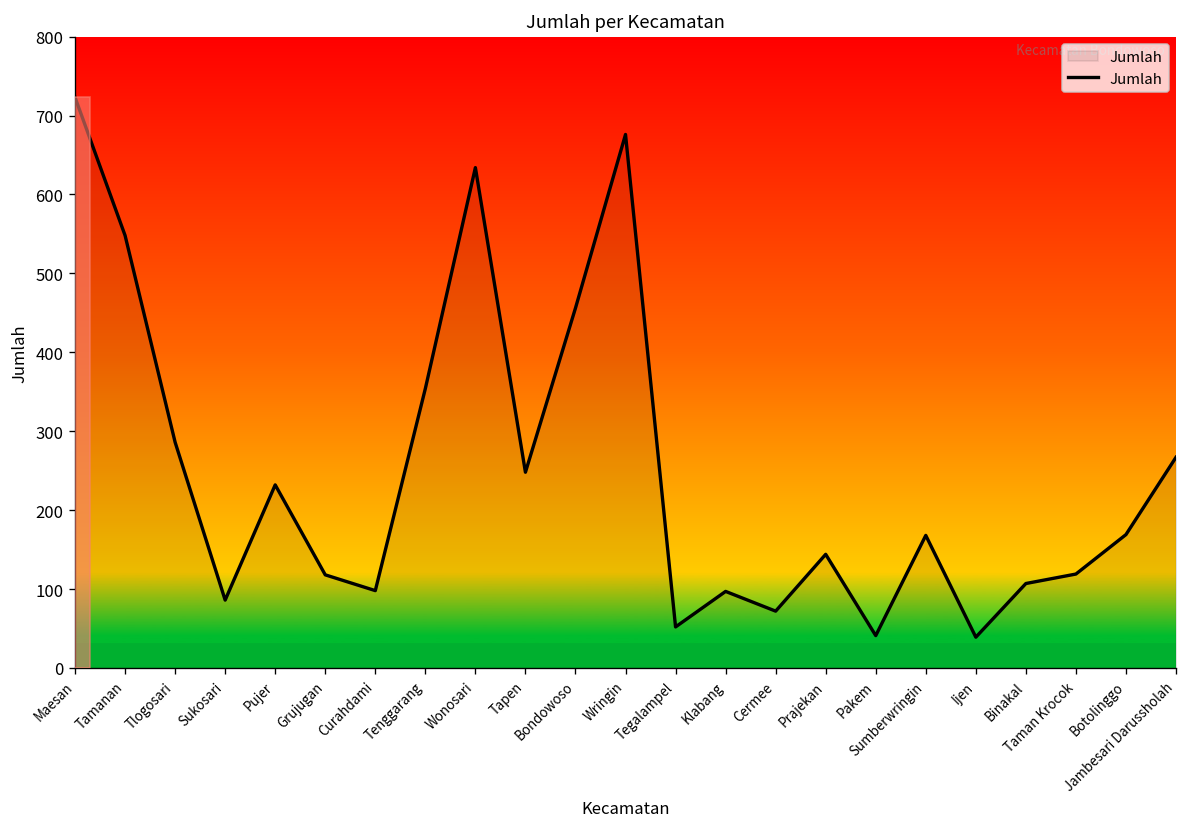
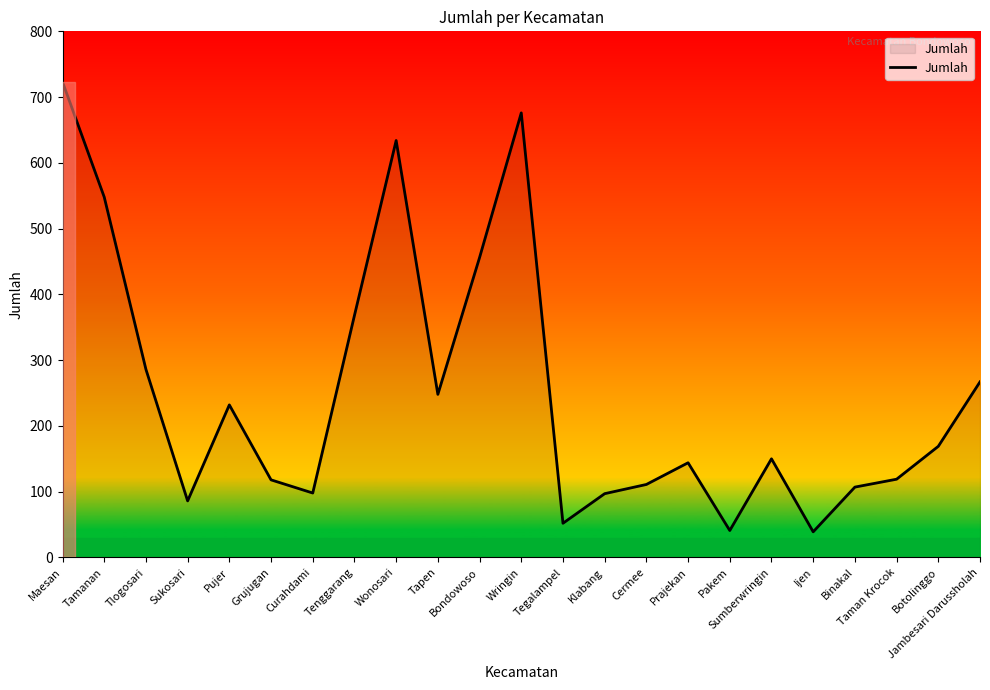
  {
    "Tamanan": 550,
    "Tlogosari": 290,
    "Sukosari": 90,
    "Pujer": 230,
    "Grujugan": 120,
    "Curahdami": 100,
-   "Tenggarang": 350,
+   "Tenggarang": 370,
    "Wonosari": 630,
    "Tapen": 250,
    "Bondowoso": 460,
    "Wringin": 680,
    "Tegalampel": 50,
    "Klabang": 100,
-   "Cermee": 70,
+   "Cermee": 110,
    "Prajekan": 140,
    "Pakem": 40,
-   "Sumberwringin": 170,
+   "Sumberwringin": 150,
    "Ijen": 40,
    "Binakal": 110,
    "Taman Krocok": 120,
    "Botolinggo": 170,
    "Jambesari Darussholah": 270
  }
